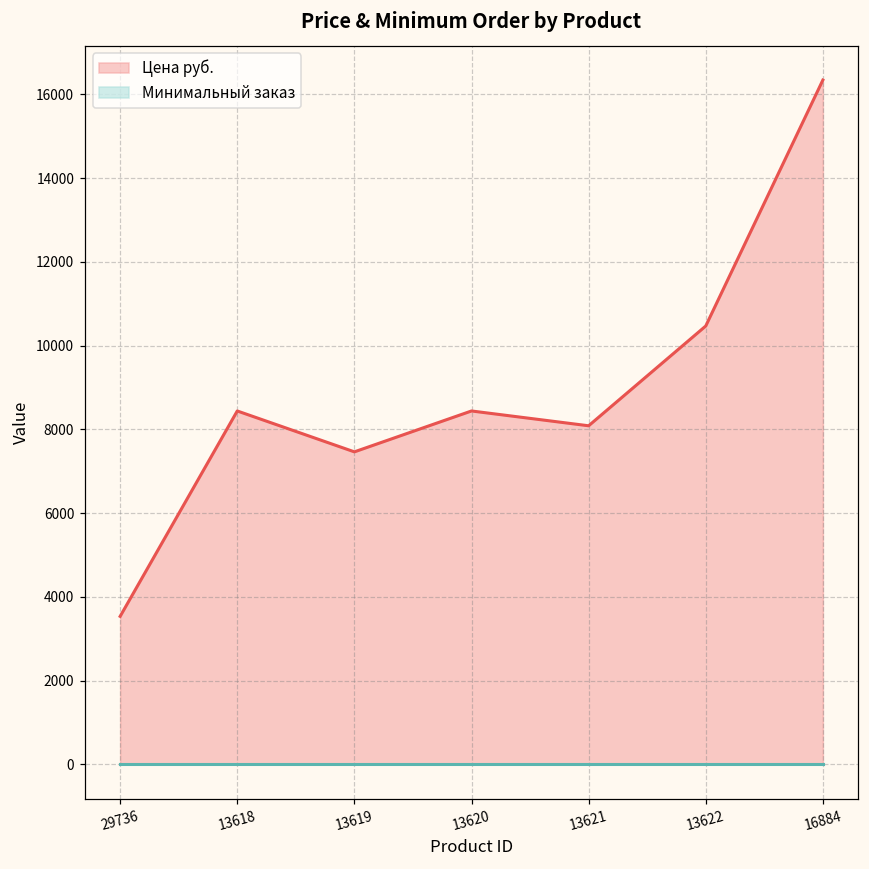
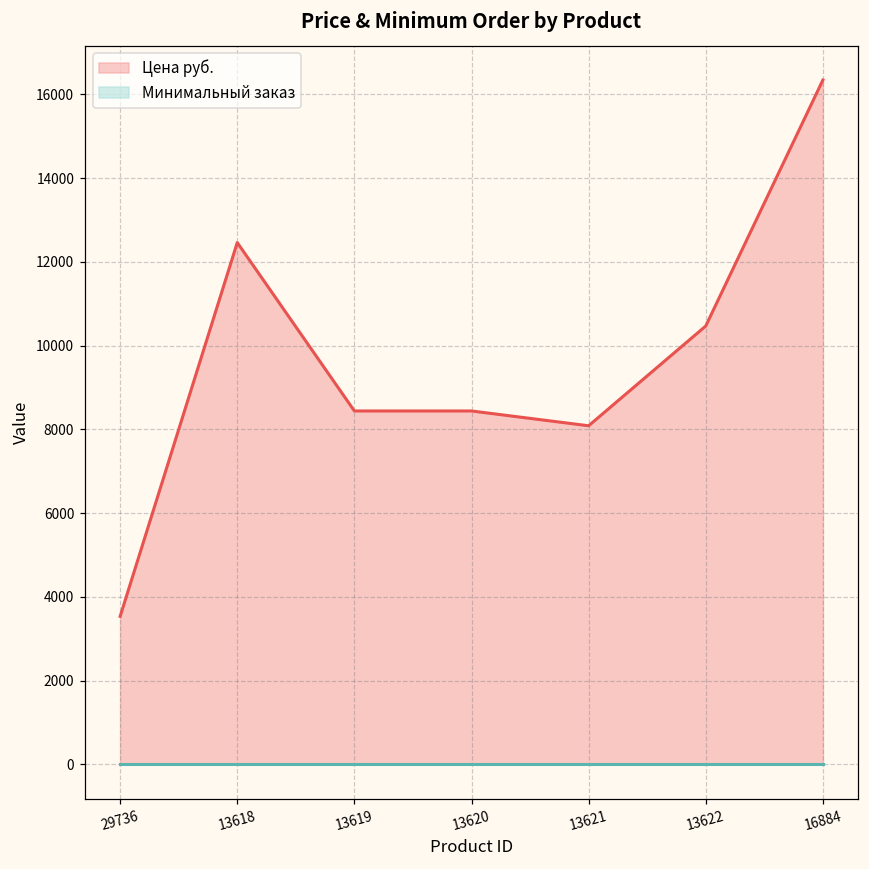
  {
    "Цена руб.": {
      "29736": 3500,
-     "13618": 8400,
-     "13619": 7500,
+     "13618": 12500,
+     "13619": 8400,
      "13620": 8400,
      "13621": 8100,
      "13622": 10500,
      "16884": 16300
    },
    "Минимальный заказ": {
      "29736": 0,
      "13618": 0,
      "13619": 0,
      "13620": 0,
      "13621": 0,
      "13622": 0,
      "16884": 0
    }
  }
